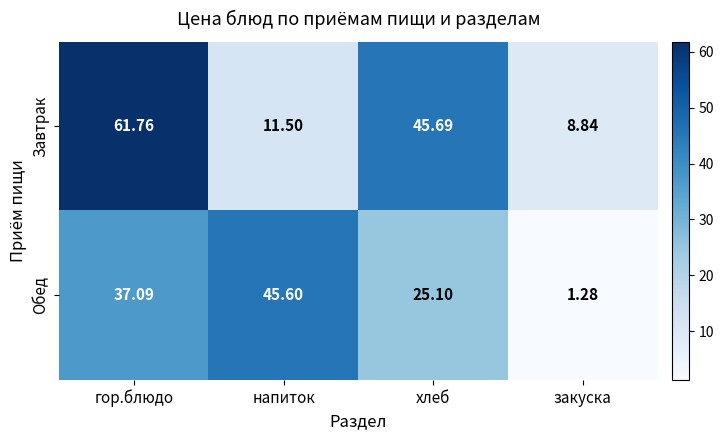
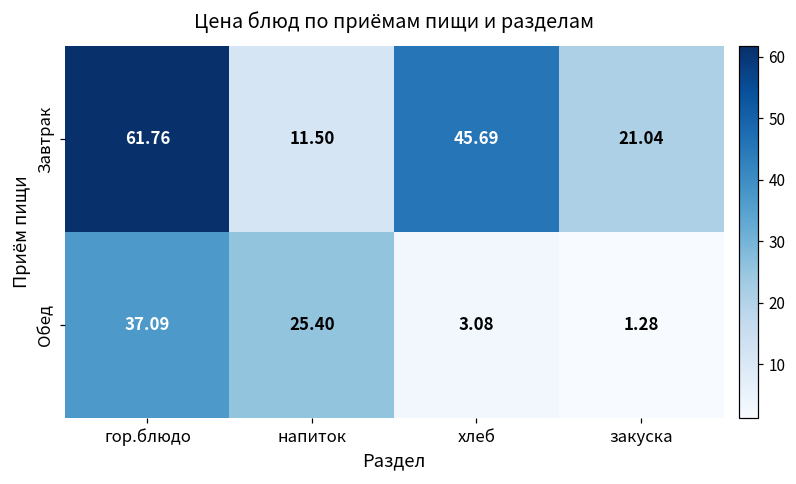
  {
    "Завтрак": {
      "гор.блюдо": 61.76,
      "напиток": 11.50,
      "хлеб": 45.69,
-     "закуска": 8.84
+     "закуска": 21.04
    },
    "Обед": {
      "гор.блюдо": 37.09,
-     "напиток": 45.60,
-     "хлеб": 25.10,
+     "напиток": 25.40,
+     "хлеб": 3.08,
      "закуска": 1.28
    }
  }
